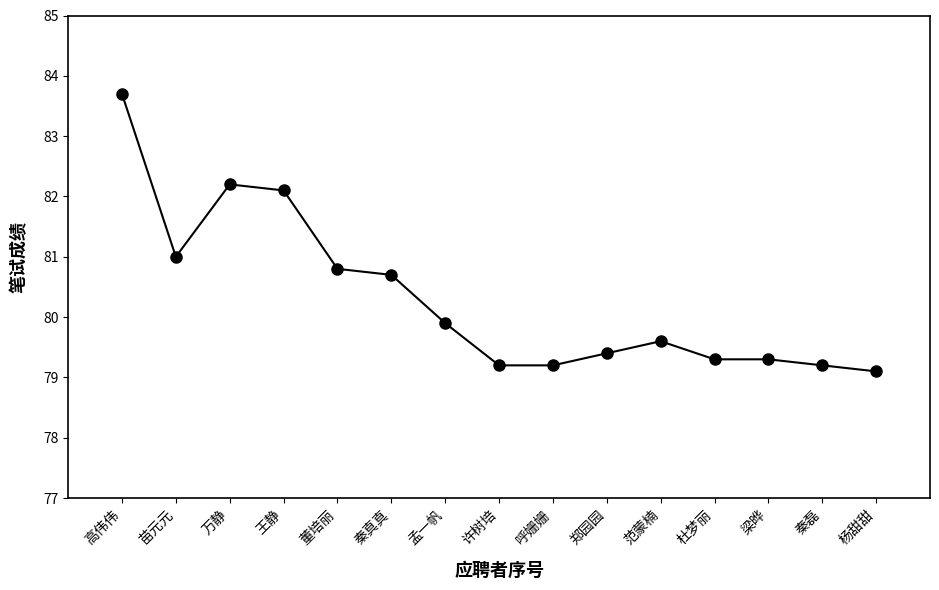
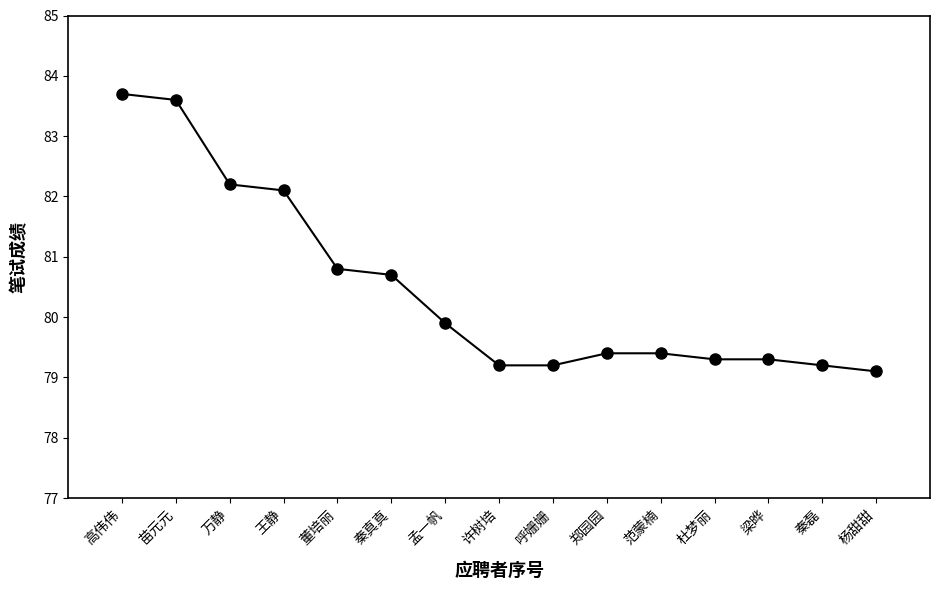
  {
    "高伟伟": 83.7,
-   "苗元元": 81.0,
+   "苗元元": 83.6,
    "万静": 82.2,
    "王静": 82.1,
    "董培丽": 80.8,
    "秦真真": 80.7,
    "孟一帆": 79.9,
    "许树培": 79.2,
    "呼姗姗": 79.2,
    "郑园园": 79.4,
-   "范蒙楠": 79.6,
+   "范蒙楠": 79.4,
    "杜梦丽": 79.3,
    "梁晔": 79.3,
    "秦磊": 79.2,
    "杨甜甜": 79.1
  }
